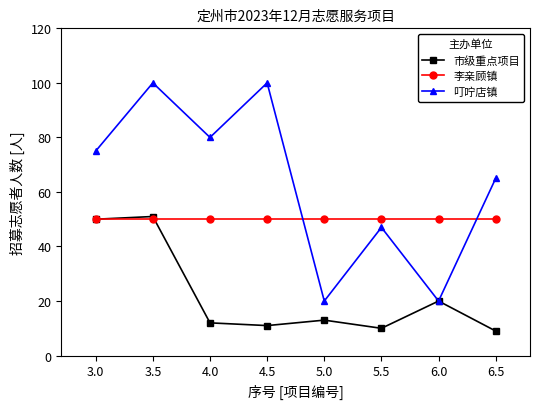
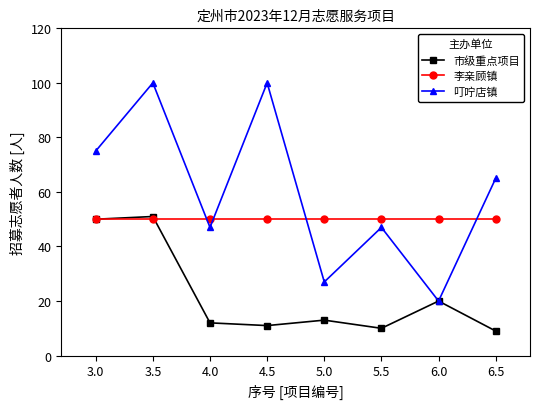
  {
    "市级重点项目": {
      "3.5": 51,
      "4.0": 12,
      "4.5": 11,
      "5.0": 13,
      "5.5": 10,
      "6.5": 9
    },
    "李亲顾镇": {
      "3.5": 50,
      "4.0": 50,
      "4.5": 50,
      "5.0": 50,
      "5.5": 50,
      "6.0": 50,
      "6.5": 50
    },
    "叮咛店镇": {
      "3.0": 75,
      "3.5": 100,
-     "4.0": 80,
+     "4.0": 47,
      "4.5": 100,
-     "5.0": 20,
+     "5.0": 27,
      "5.5": 47,
      "6.5": 65
    }
  }
